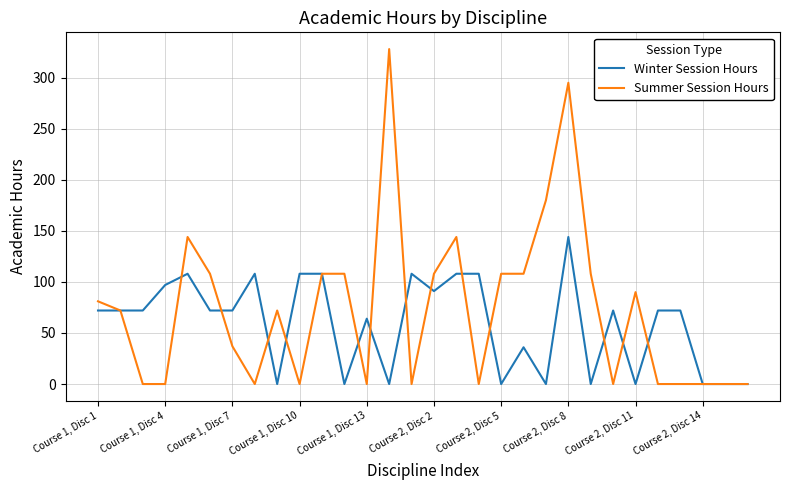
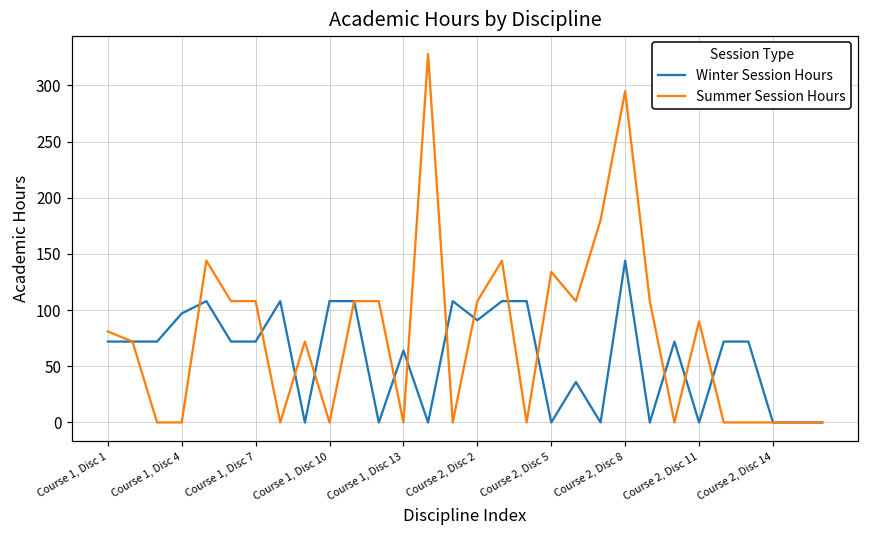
  {
    "Winter Session Hours": {
      "Course 1, Disc 1": 72,
      "Course 1, Disc 4": 97,
      "Course 1, Disc 7": 72,
      "Course 1, Disc 10": 108,
      "Course 1, Disc 13": 64,
      "Course 2, Disc 2": 91,
      "Course 2, Disc 5": 0,
      "Course 2, Disc 8": 144,
      "Course 2, Disc 11": 0
    },
    "Summer Session Hours": {
      "Course 1, Disc 1": 81,
      "Course 1, Disc 4": 0,
-     "Course 1, Disc 7": 37,
+     "Course 1, Disc 7": 108,
      "Course 1, Disc 10": 0,
      "Course 1, Disc 13": 0,
      "Course 2, Disc 2": 108,
-     "Course 2, Disc 5": 108,
+     "Course 2, Disc 5": 134,
      "Course 2, Disc 8": 295,
      "Course 2, Disc 11": 90
    }
  }
